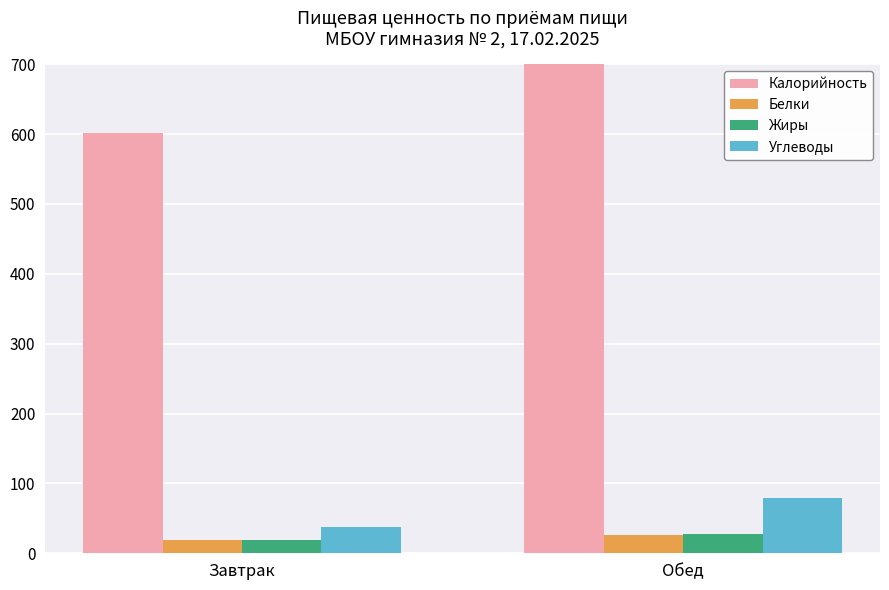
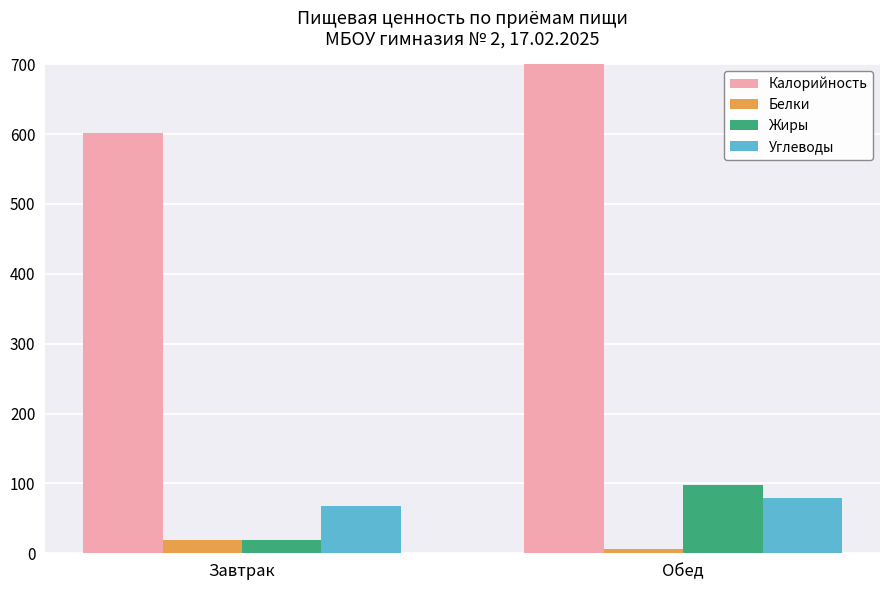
  {
    "Калорийность": {
      "Завтрак": 600
    },
    "Белки": {
      "Завтрак": 20,
-     "Обед": 30
+     "Обед": 10
    },
    "Жиры": {
      "Завтрак": 20,
-     "Обед": 30
+     "Обед": 100
    },
    "Углеводы": {
-     "Завтрак": 40,
+     "Завтрак": 70,
      "Обед": 80
    }
  }
